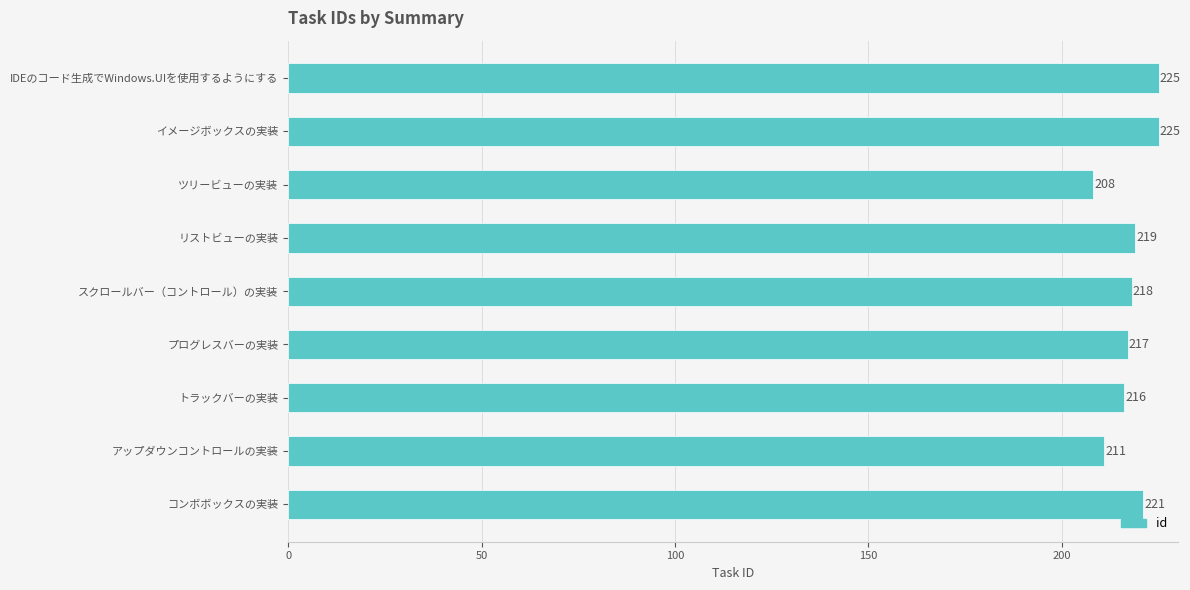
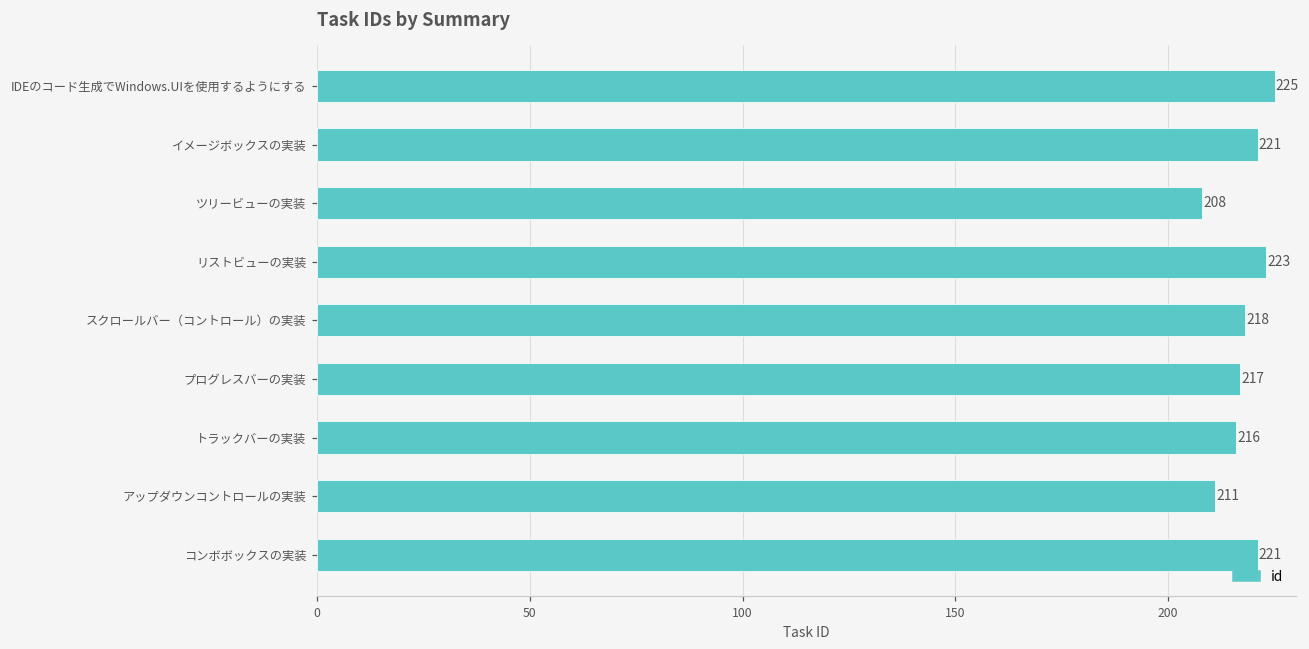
  {
    "IDEのコード生成でWindows.UIを使用するようにする": 225,
-   "イメージボックスの実装": 225,
+   "イメージボックスの実装": 221,
    "ツリービューの実装": 208,
-   "リストビューの実装": 219,
+   "リストビューの実装": 223,
    "スクロールバー（コントロール）の実装": 218,
    "プログレスバーの実装": 217,
    "トラックバーの実装": 216,
    "アップダウンコントロールの実装": 211,
    "コンボボックスの実装": 221
  }
